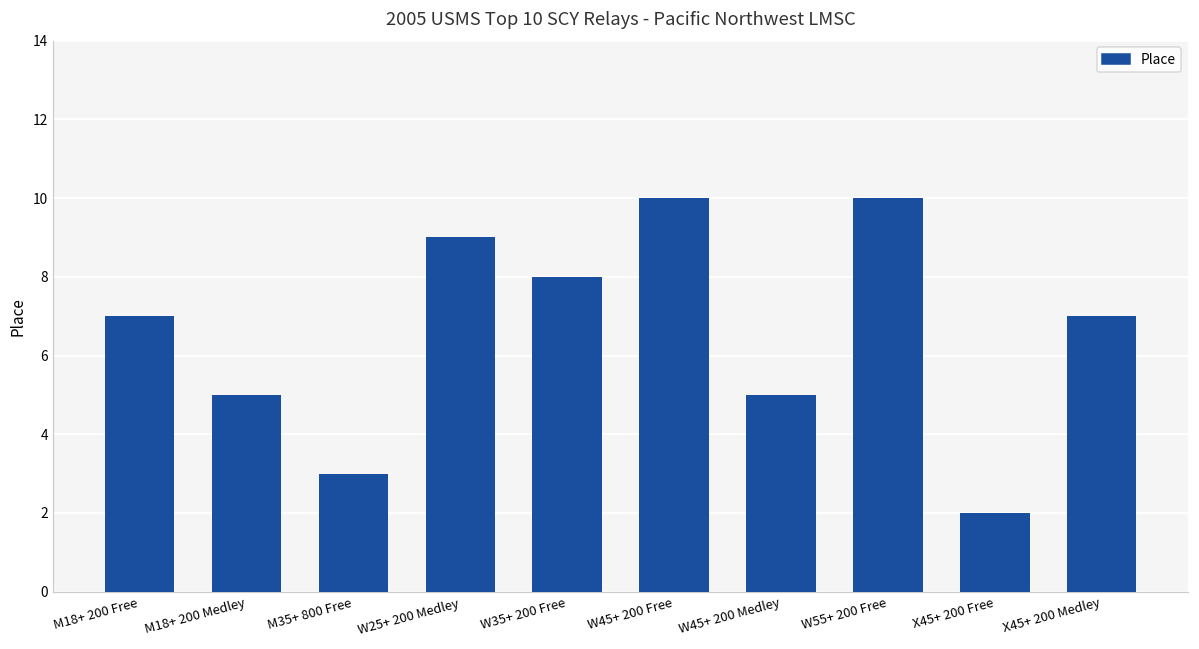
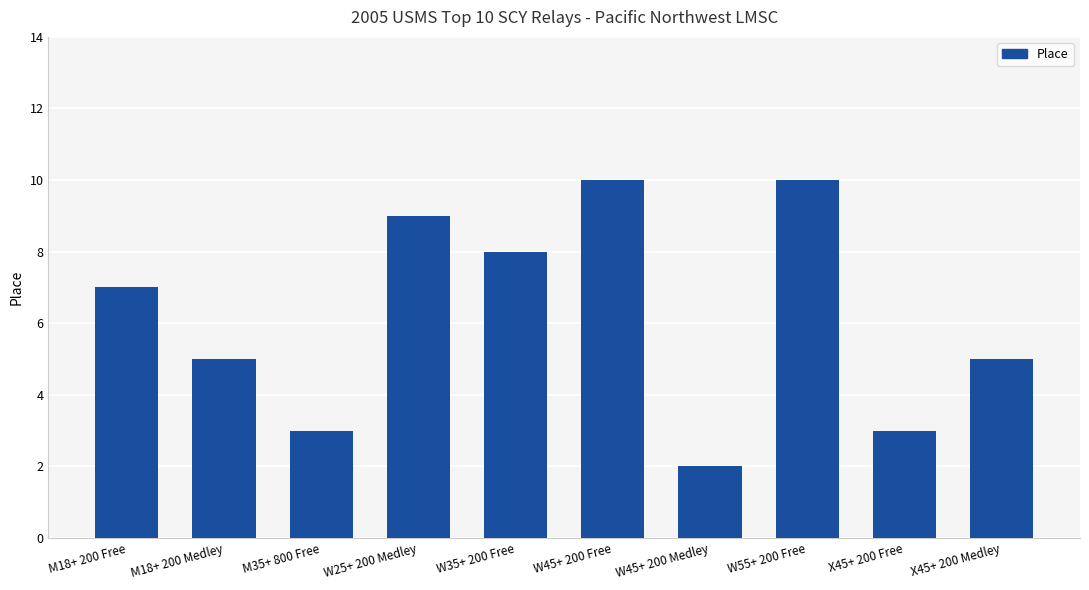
  {
    "M18+ 200 Free": 7,
    "M18+ 200 Medley": 5,
    "M35+ 800 Free": 3,
    "W25+ 200 Medley": 9,
    "W35+ 200 Free": 8,
    "W45+ 200 Free": 10,
-   "W45+ 200 Medley": 5,
+   "W45+ 200 Medley": 2,
    "W55+ 200 Free": 10,
-   "X45+ 200 Free": 2,
-   "X45+ 200 Medley": 7
+   "X45+ 200 Free": 3,
+   "X45+ 200 Medley": 5
  }
